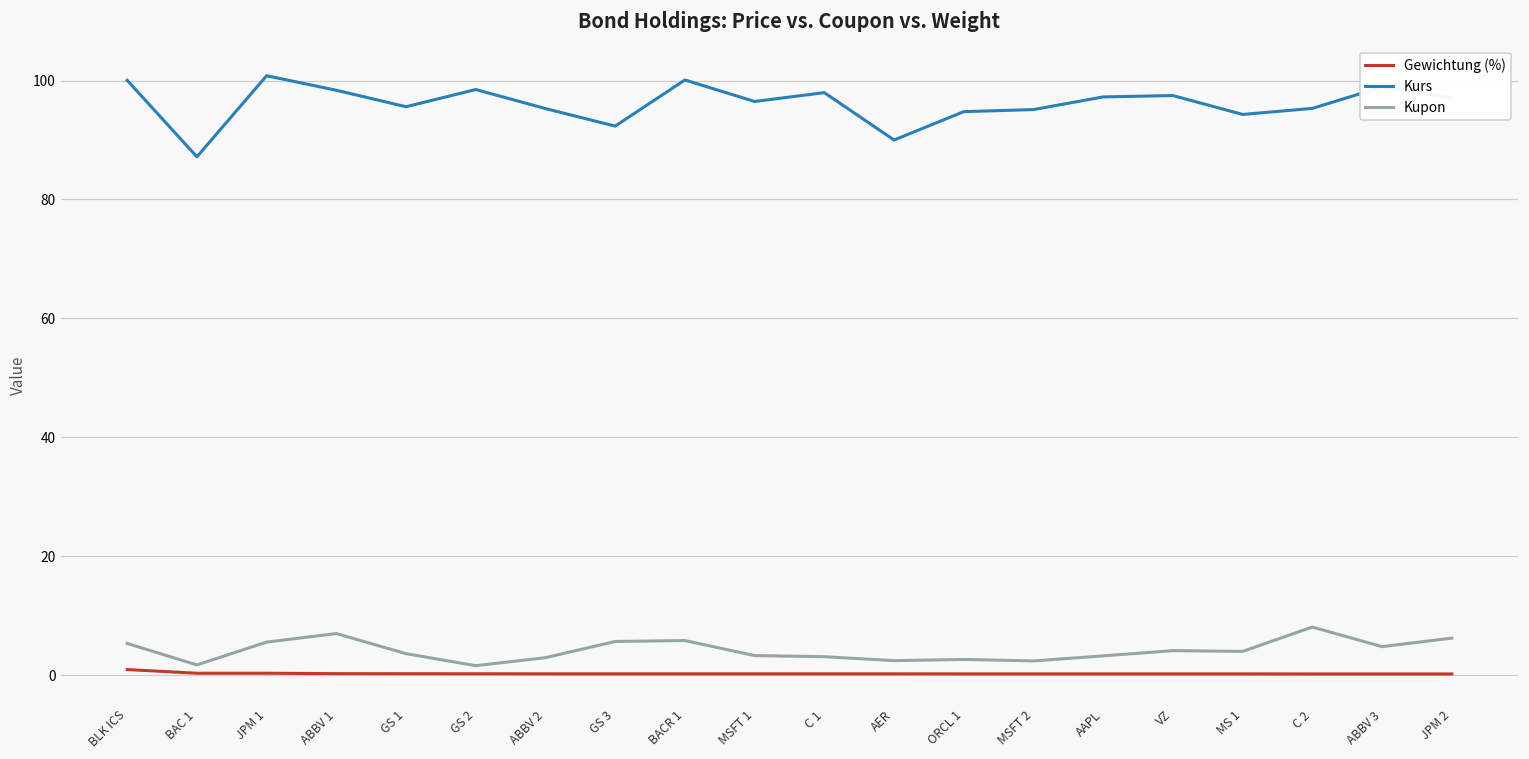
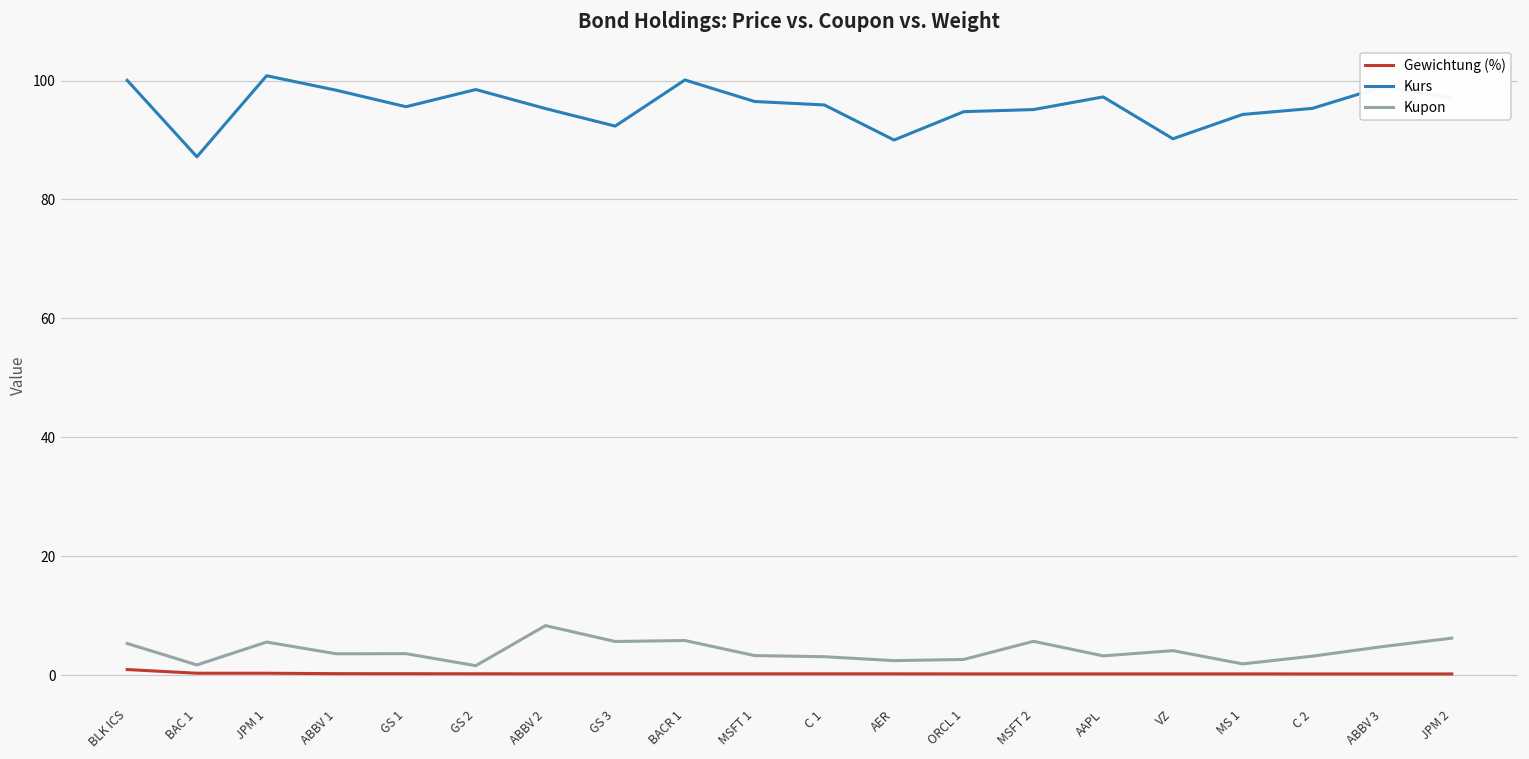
  {
    "Gewichtung (%)": {
      "BLK ICS": 1,
      "BAC 1": 0,
      "JPM 1": 0,
      "ABBV 1": 0,
      "GS 1": 0,
      "GS 2": 0,
      "ABBV 2": 0,
      "GS 3": 0,
      "BACR 1": 0,
      "MSFT 1": 0,
      "C 1": 0,
      "AER": 0,
      "ORCL 1": 0,
      "MSFT 2": 0,
      "AAPL": 0,
      "VZ": 0,
      "MS 1": 0,
      "C 2": 0,
      "ABBV 3": 0,
      "JPM 2": 0
    },
    "Kurs": {
      "BLK ICS": 100,
      "BAC 1": 87,
      "JPM 1": 101,
      "ABBV 1": 98,
      "GS 1": 96,
      "GS 2": 98,
      "ABBV 2": 95,
      "GS 3": 92,
      "BACR 1": 100,
      "MSFT 1": 96,
-     "C 1": 98,
+     "C 1": 96,
      "AER": 90,
      "ORCL 1": 95,
      "MSFT 2": 95,
      "AAPL": 97,
-     "VZ": 97,
+     "VZ": 90,
      "MS 1": 94,
      "C 2": 95
    },
    "Kupon": {
      "BLK ICS": 5,
      "BAC 1": 2,
      "JPM 1": 6,
-     "ABBV 1": 7,
+     "ABBV 1": 4,
      "GS 1": 4,
      "GS 2": 2,
-     "ABBV 2": 3,
+     "ABBV 2": 8,
      "GS 3": 6,
      "BACR 1": 6,
      "MSFT 1": 3,
      "C 1": 3,
      "AER": 2,
      "ORCL 1": 3,
-     "MSFT 2": 2,
+     "MSFT 2": 6,
      "AAPL": 3,
      "VZ": 4,
-     "MS 1": 4,
-     "C 2": 8,
+     "MS 1": 2,
+     "C 2": 3,
      "ABBV 3": 5,
      "JPM 2": 6
    }
  }
